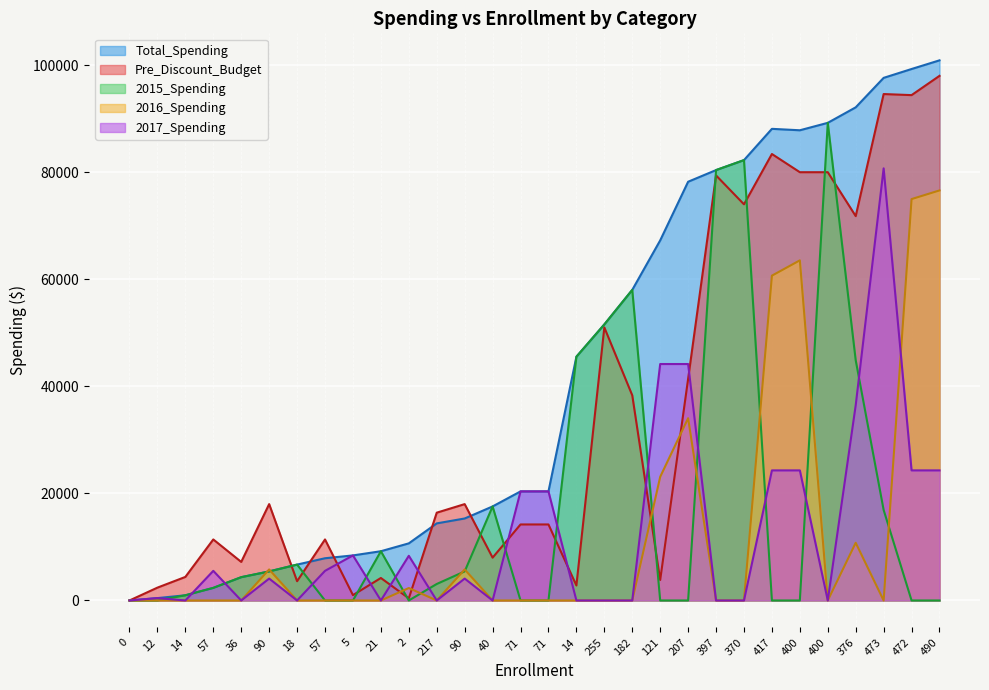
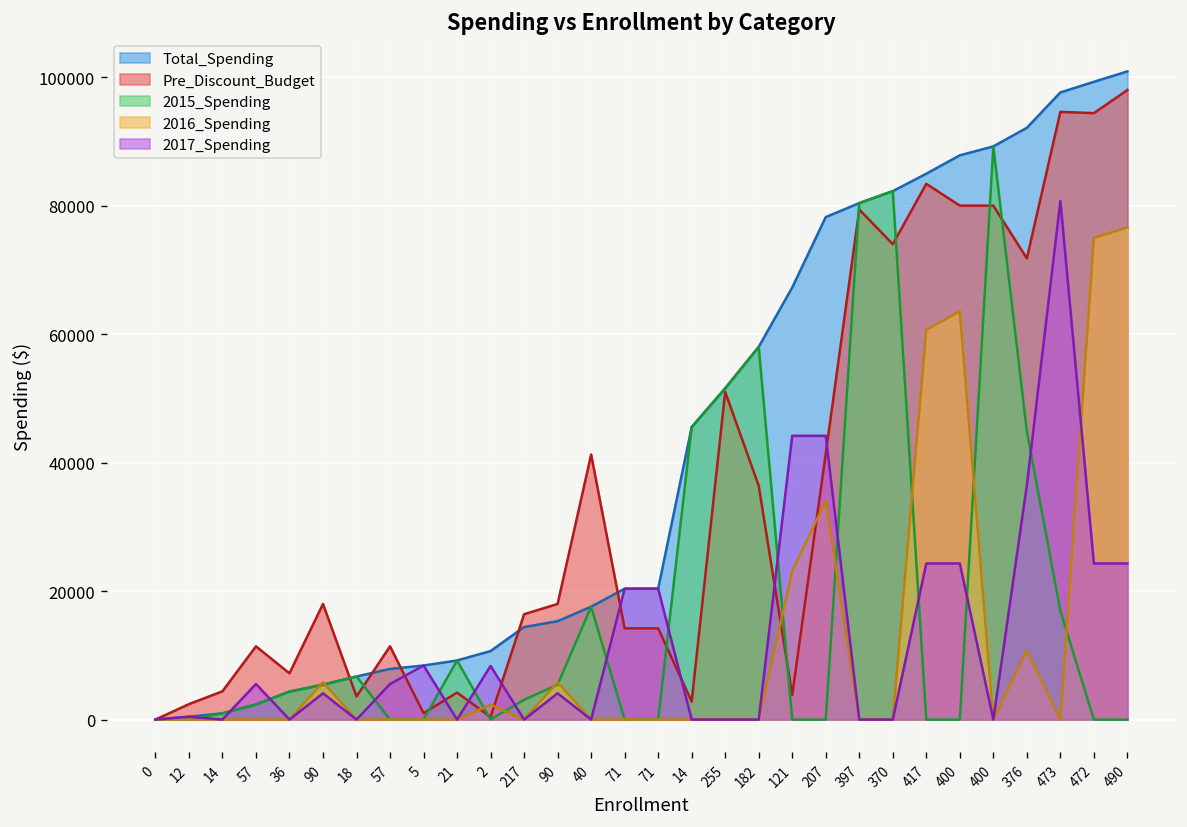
  {
    "Total_Spending": {
      "2": 11000,
      "217": 14000,
      "121": 67000,
      "207": 78000,
-     "417": 88000,
+     "417": 85000,
      "376": 92000,
      "473": 98000,
      "472": 99000,
      "490": 101000
    },
    "Pre_Discount_Budget": {
      "12": 2000,
      "36": 7000,
      "18": 4000,
      "5": 1000,
      "21": 4000,
      "217": 16000,
-     "40": 8000,
+     "40": 41000,
      "255": 51000,
-     "182": 38000,
+     "182": 36000,
      "121": 4000,
      "207": 41000,
      "397": 79000,
      "370": 74000,
      "417": 83000,
      "376": 72000,
      "473": 95000,
      "472": 94000,
      "490": 98000
    },
    "2015_Spending": {
      "217": 3000,
      "121": 0,
      "207": 0,
      "417": 0,
      "376": 45000,
      "473": 17000,
      "472": 0,
      "490": 0
    },
    "2016_Spending": {
      "2": 2000,
      "121": 23000,
      "207": 34000,
      "417": 61000,
      "376": 11000,
      "473": 0,
      "472": 75000,
      "490": 77000
    },
    "2017_Spending": {
      "2": 8000,
      "121": 44000,
      "207": 44000,
      "417": 24000,
      "376": 36000,
      "473": 81000,
      "472": 24000,
      "490": 24000
    }
  }
